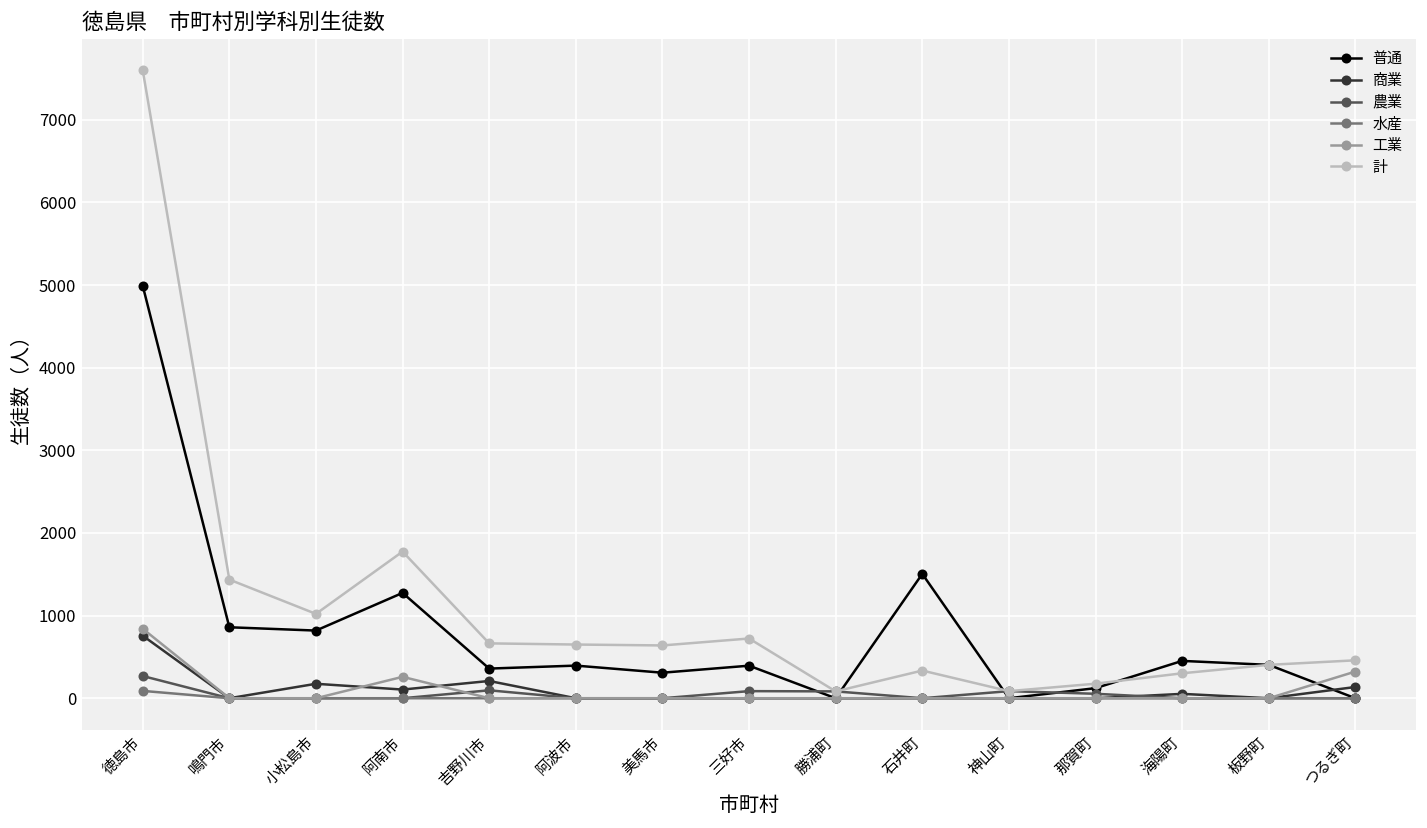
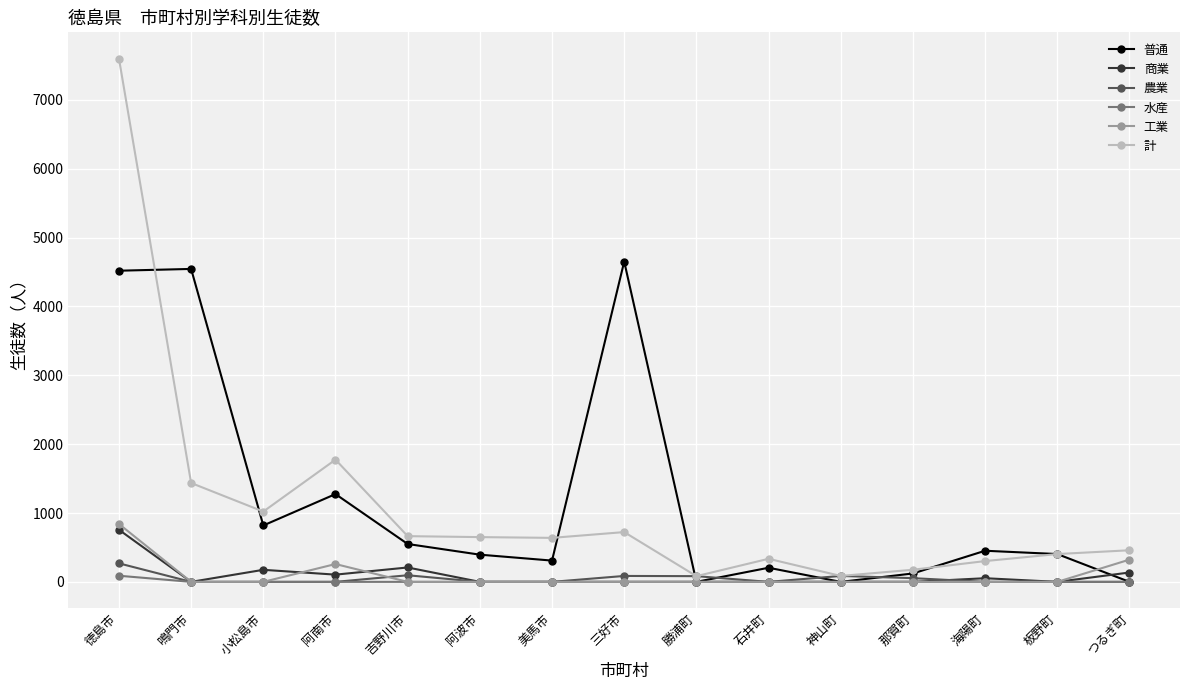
  {
    "普通": {
-     "徳島市": 5000,
-     "鳴門市": 900,
+     "徳島市": 4500,
+     "鳴門市": 4500,
      "小松島市": 800,
      "阿南市": 1300,
-     "吉野川市": 400,
+     "吉野川市": 600,
      "阿波市": 400,
      "美馬市": 300,
-     "三好市": 400,
-     "石井町": 1500,
+     "三好市": 4700,
+     "石井町": 200,
      "那賀町": 100,
      "海陽町": 500
    }
  }
